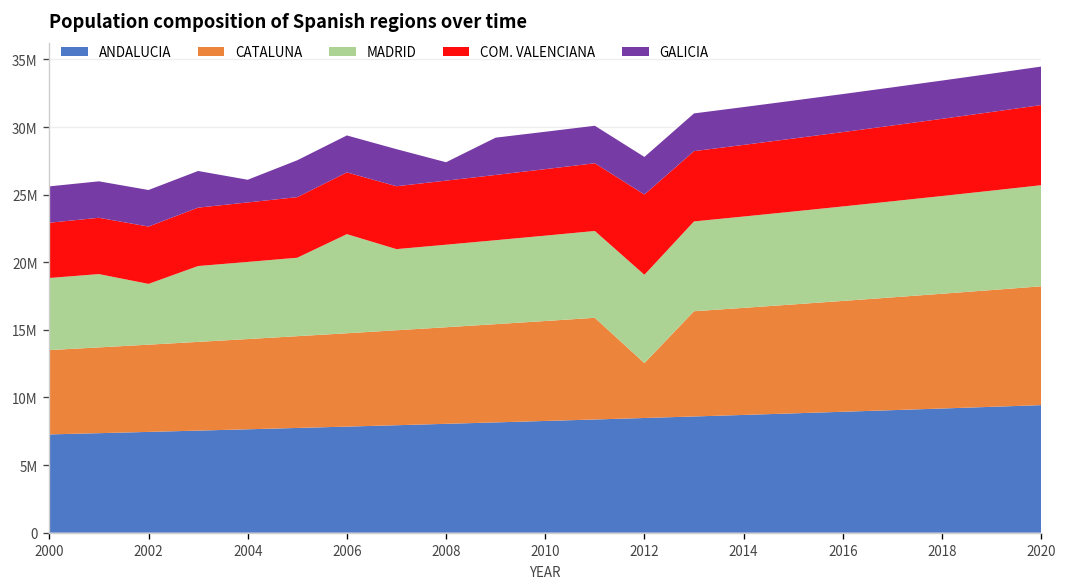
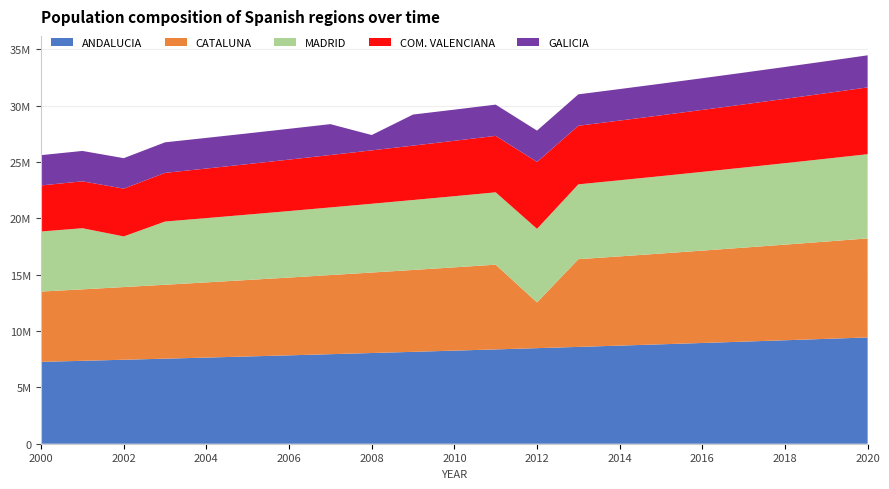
  {
    "ANDALUCIA": {
      "2000": 7300000,
      "2002": 7500000,
      "2004": 7600000,
      "2006": 7800000,
      "2008": 8100000,
      "2010": 8300000,
      "2012": 8500000,
      "2014": 8700000,
      "2016": 8900000,
      "2018": 9200000,
      "2020": 9400000
    },
    "CATALUNA": {
      "2000": 6200000,
      "2002": 6500000,
      "2004": 6700000,
      "2006": 6900000,
      "2008": 7100000,
      "2010": 7400000,
      "2012": 4100000,
      "2014": 7900000,
      "2016": 8200000,
      "2018": 8500000,
      "2020": 8800000
    },
    "MADRID": {
      "2000": 5300000,
      "2002": 4500000,
      "2004": 5700000,
-     "2006": 7300000,
+     "2006": 5900000,
      "2008": 6100000,
      "2010": 6300000,
      "2012": 6500000,
      "2014": 6800000,
      "2016": 7000000,
      "2018": 7200000,
      "2020": 7500000
    },
    "COM. VALENCIANA": {
      "2000": 4100000,
      "2002": 4200000,
      "2004": 4400000,
      "2006": 4600000,
      "2008": 4700000,
      "2010": 4900000,
      "2012": 5900000,
      "2014": 5300000,
      "2016": 5500000,
      "2018": 5700000,
      "2020": 5900000
    },
    "GALICIA": {
      "2000": 2700000,
      "2002": 2700000,
-     "2004": 1700000,
+     "2004": 2700000,
      "2006": 2700000,
      "2008": 1400000,
      "2010": 2800000,
      "2012": 2800000,
      "2014": 2800000,
      "2016": 2800000,
      "2018": 2800000,
      "2020": 2800000
    }
  }
